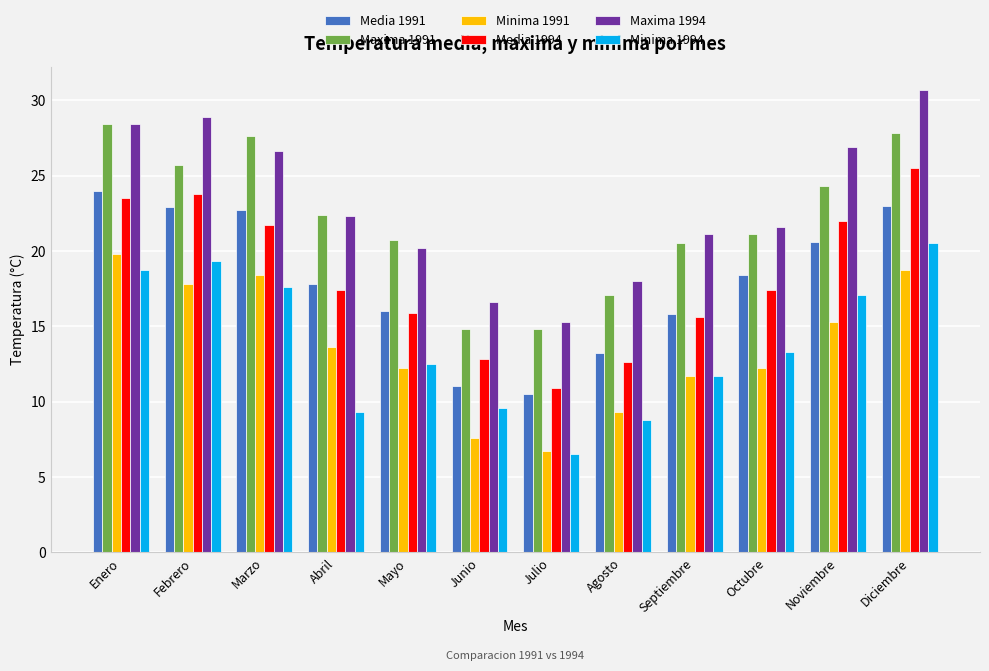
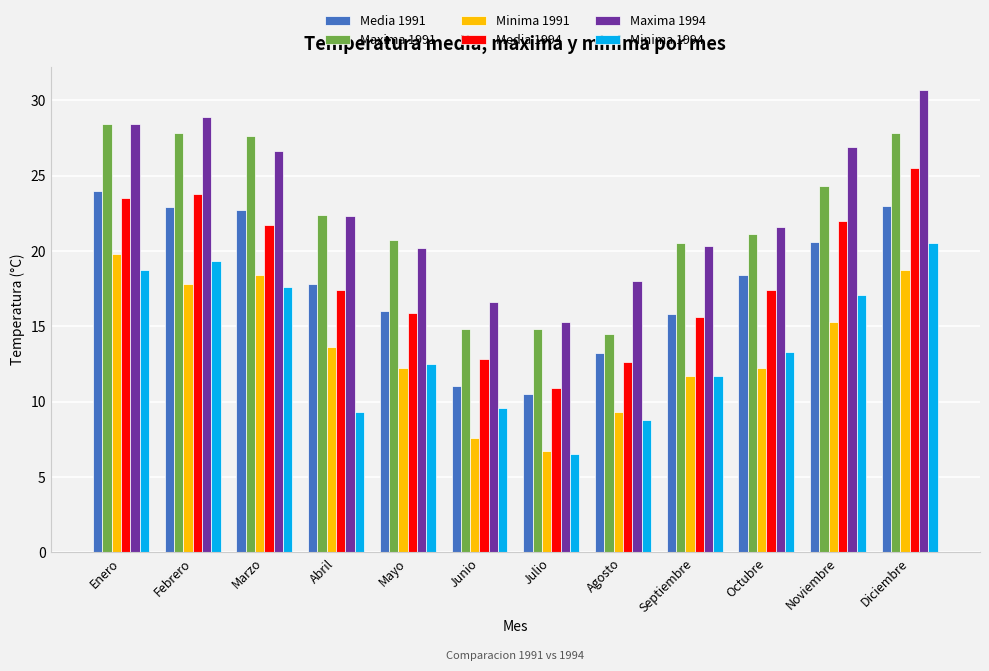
  {
    "Media 1991": {
      "Enero": 24.0,
      "Febrero": 22.9,
      "Marzo": 22.7,
      "Abril": 17.8,
      "Mayo": 16.0,
      "Junio": 11.0,
      "Julio": 10.5,
      "Agosto": 13.2,
      "Septiembre": 15.8,
      "Octubre": 18.4,
      "Noviembre": 20.6,
      "Diciembre": 23.0
    },
    "Maxima 1991": {
      "Enero": 28.4,
-     "Febrero": 25.7,
+     "Febrero": 27.8,
      "Marzo": 27.6,
      "Abril": 22.4,
      "Mayo": 20.7,
      "Junio": 14.8,
      "Julio": 14.8,
-     "Agosto": 17.1,
+     "Agosto": 14.5,
      "Septiembre": 20.5,
      "Octubre": 21.1,
      "Noviembre": 24.3,
      "Diciembre": 27.8
    },
    "Minima 1991": {
      "Enero": 19.8,
      "Febrero": 17.8,
      "Marzo": 18.4,
      "Abril": 13.6,
      "Mayo": 12.2,
      "Junio": 7.6,
      "Julio": 6.7,
      "Agosto": 9.3,
      "Septiembre": 11.7,
      "Octubre": 12.2,
      "Noviembre": 15.3,
      "Diciembre": 18.7
    },
    "Media 1994": {
      "Enero": 23.5,
      "Febrero": 23.8,
      "Marzo": 21.7,
      "Abril": 17.4,
      "Mayo": 15.9,
      "Junio": 12.8,
      "Julio": 10.9,
      "Agosto": 12.6,
      "Septiembre": 15.6,
      "Octubre": 17.4,
      "Noviembre": 22.0,
      "Diciembre": 25.5
    },
    "Maxima 1994": {
      "Enero": 28.4,
      "Febrero": 28.9,
      "Marzo": 26.6,
      "Abril": 22.3,
      "Mayo": 20.2,
      "Junio": 16.6,
      "Julio": 15.3,
      "Agosto": 18.0,
-     "Septiembre": 21.1,
+     "Septiembre": 20.3,
      "Octubre": 21.6,
      "Noviembre": 26.9,
      "Diciembre": 30.7
    },
    "Minima 1994": {
      "Enero": 18.7,
      "Febrero": 19.3,
      "Marzo": 17.6,
      "Abril": 9.3,
      "Mayo": 12.5,
      "Junio": 9.6,
      "Julio": 6.5,
      "Agosto": 8.8,
      "Septiembre": 11.7,
      "Octubre": 13.3,
      "Noviembre": 17.1,
      "Diciembre": 20.5
    }
  }
